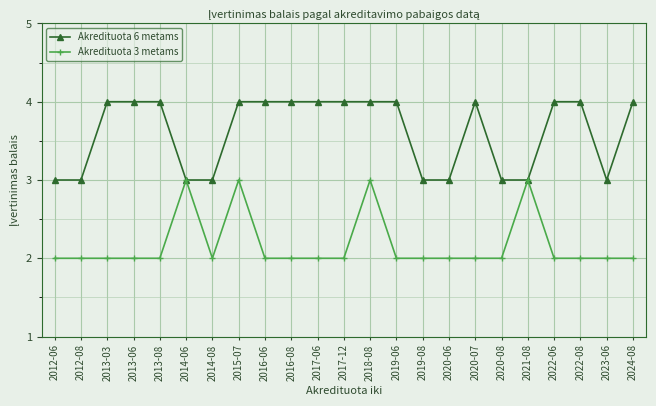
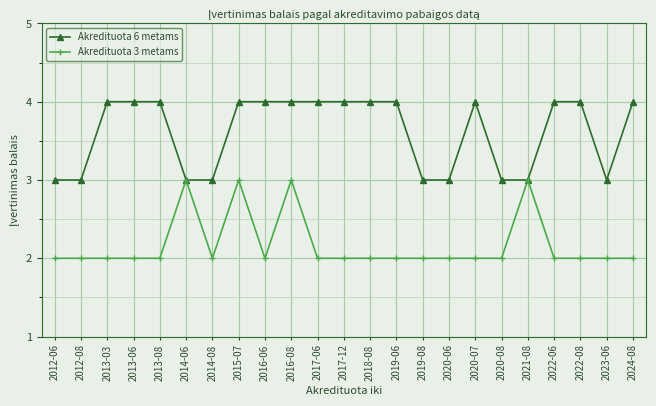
  {
    "Akredituota 6 metams": {
      "2012-06": 3,
      "2012-08": 3,
      "2013-03": 4,
      "2013-06": 4,
      "2013-08": 4,
      "2014-08": 3,
      "2015-07": 4,
      "2016-06": 4,
      "2016-08": 4,
      "2017-06": 4,
      "2017-12": 4,
      "2018-08": 4,
      "2019-06": 4,
      "2019-08": 3,
      "2020-06": 3,
      "2020-07": 4,
      "2020-08": 3,
      "2022-06": 4,
      "2022-08": 4,
      "2023-06": 3,
      "2024-08": 4
    },
    "Akredituota 3 metams": {
      "2012-06": 2,
      "2012-08": 2,
      "2013-03": 2,
      "2013-06": 2,
      "2013-08": 2,
      "2014-08": 2,
      "2015-07": 3,
      "2016-06": 2,
-     "2016-08": 2,
+     "2016-08": 3,
      "2017-06": 2,
      "2017-12": 2,
-     "2018-08": 3,
+     "2018-08": 2,
      "2019-06": 2,
      "2019-08": 2,
      "2020-06": 2,
      "2020-07": 2,
      "2020-08": 2,
      "2022-06": 2,
      "2022-08": 2,
      "2023-06": 2,
      "2024-08": 2
    }
  }
